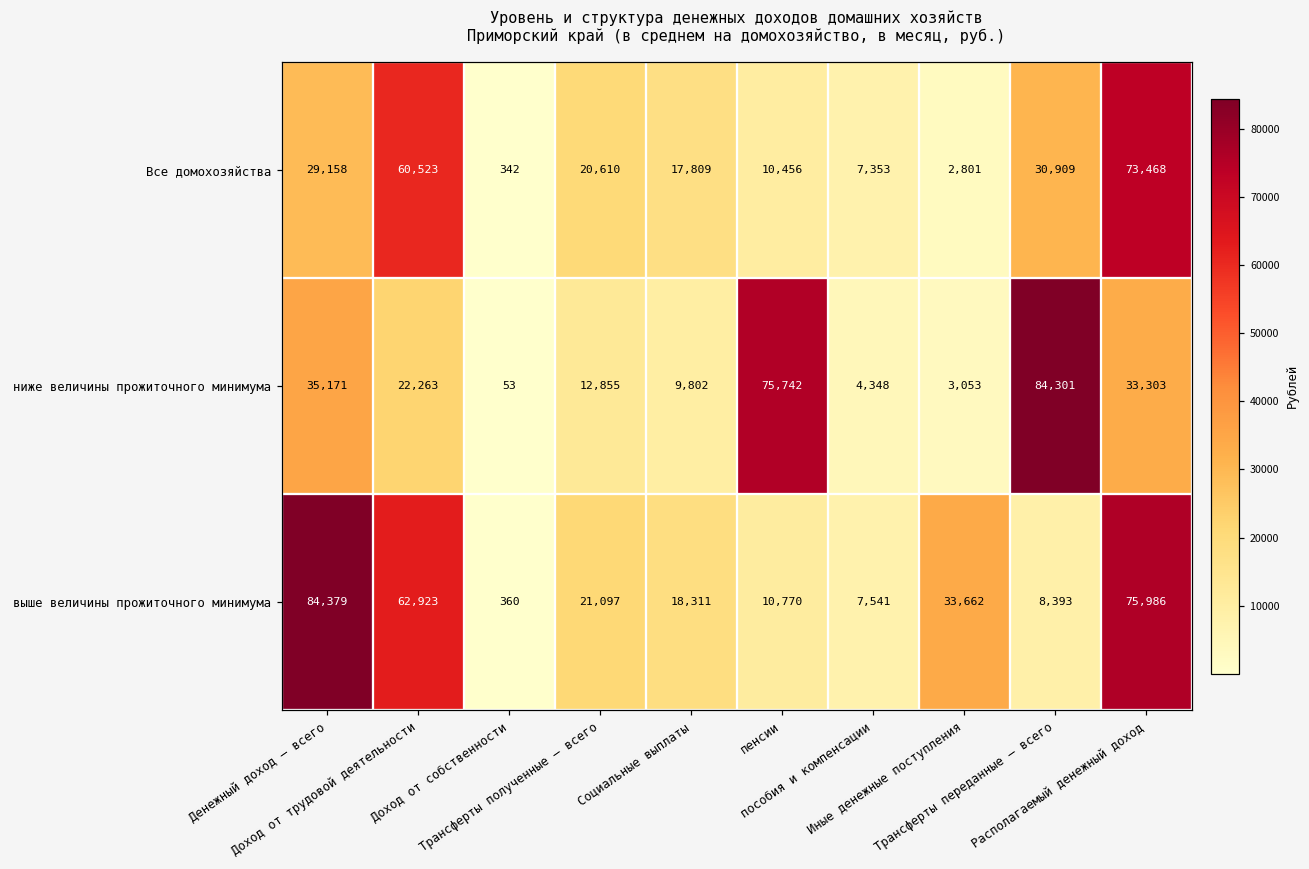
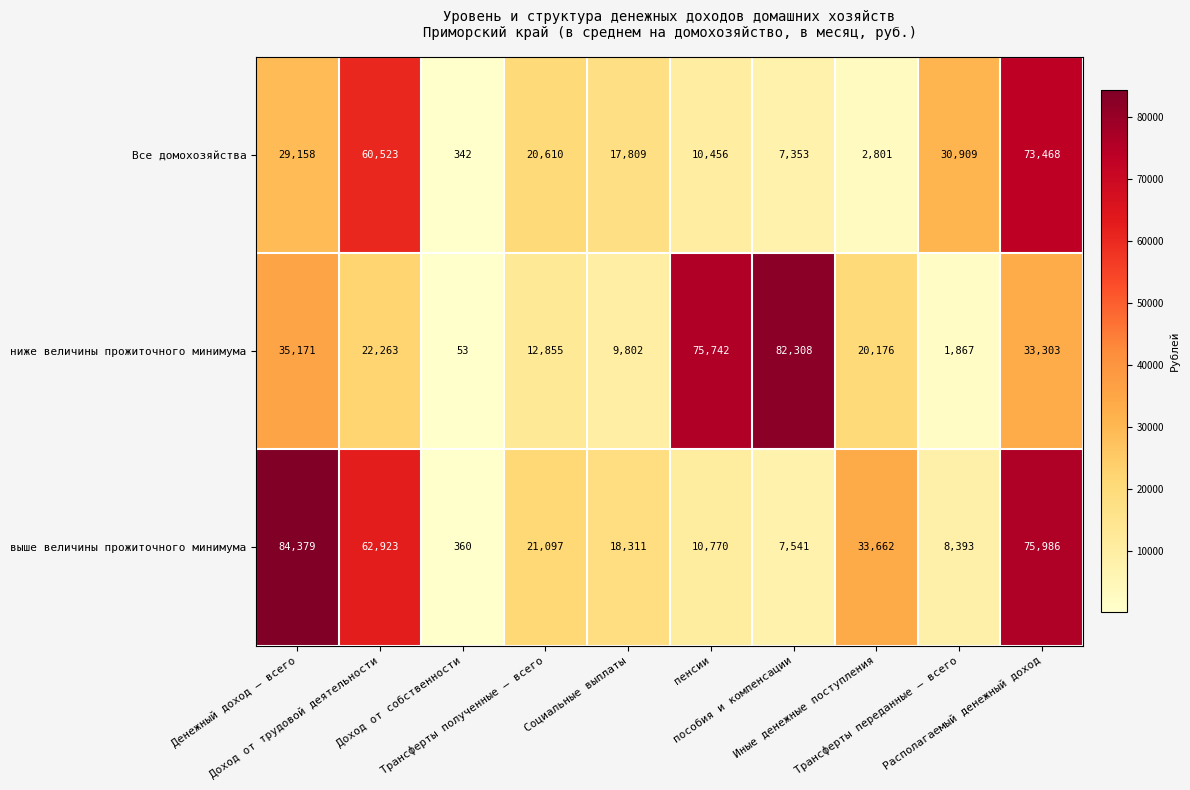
  {
    "Все домохозяйства": {
      "Денежный доход – всего": "29,158",
      "Доход от трудовой деятельности": "60,523",
      "Доход от собственности": "342",
      "Трансферты полученные – всего": "20,610",
      "Социальные выплаты": "17,809",
      "пенсии": "10,456",
      "пособия и компенсации": "7,353",
      "Иные денежные поступления": "2,801",
      "Трансферты переданные – всего": "30,909",
      "Располагаемый денежный доход": "73,468"
    },
    "ниже величины прожиточного минимума": {
      "Денежный доход – всего": "35,171",
      "Доход от трудовой деятельности": "22,263",
      "Доход от собственности": "53",
      "Трансферты полученные – всего": "12,855",
      "Социальные выплаты": "9,802",
      "пенсии": "75,742",
-     "пособия и компенсации": "4,348",
-     "Иные денежные поступления": "3,053",
-     "Трансферты переданные – всего": "84,301",
+     "пособия и компенсации": "82,308",
+     "Иные денежные поступления": "20,176",
+     "Трансферты переданные – всего": "1,867",
      "Располагаемый денежный доход": "33,303"
    },
    "выше величины прожиточного минимума": {
      "Денежный доход – всего": "84,379",
      "Доход от трудовой деятельности": "62,923",
      "Доход от собственности": "360",
      "Трансферты полученные – всего": "21,097",
      "Социальные выплаты": "18,311",
      "пенсии": "10,770",
      "пособия и компенсации": "7,541",
      "Иные денежные поступления": "33,662",
      "Трансферты переданные – всего": "8,393",
      "Располагаемый денежный доход": "75,986"
    }
  }
